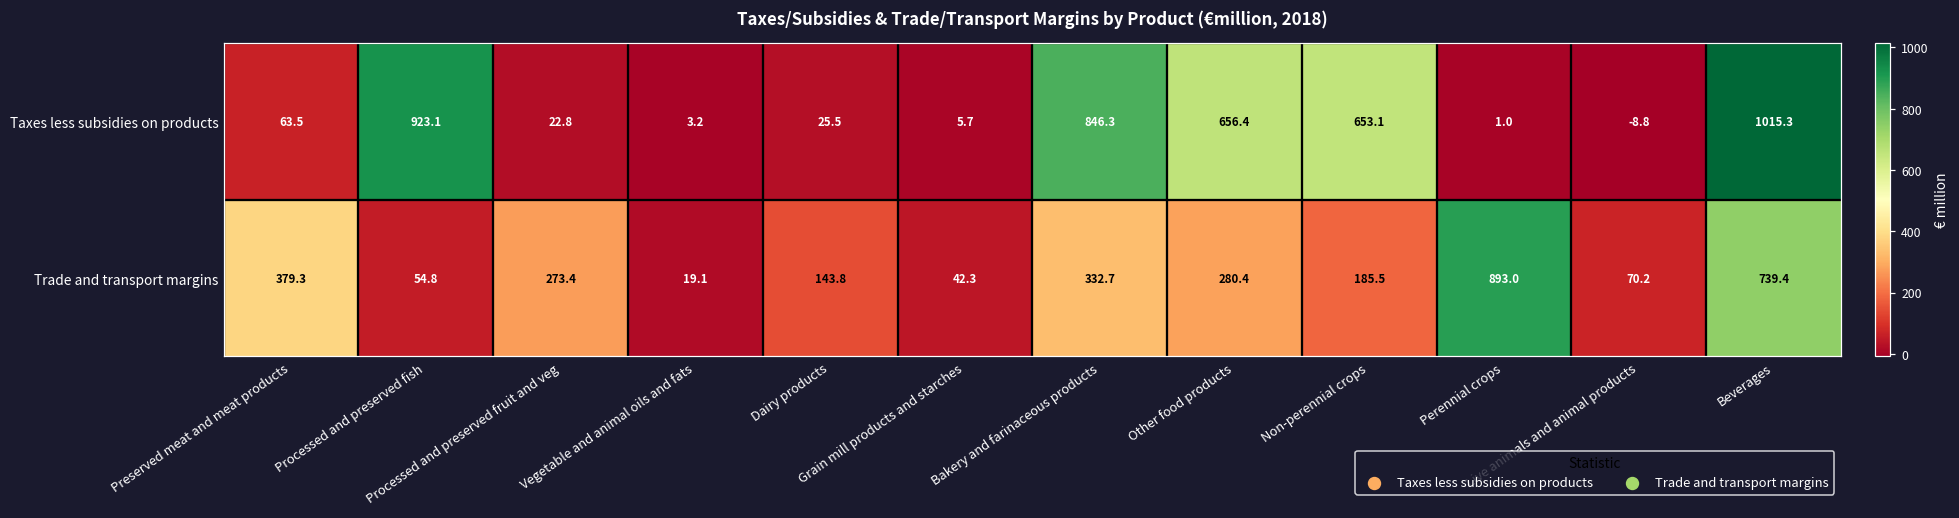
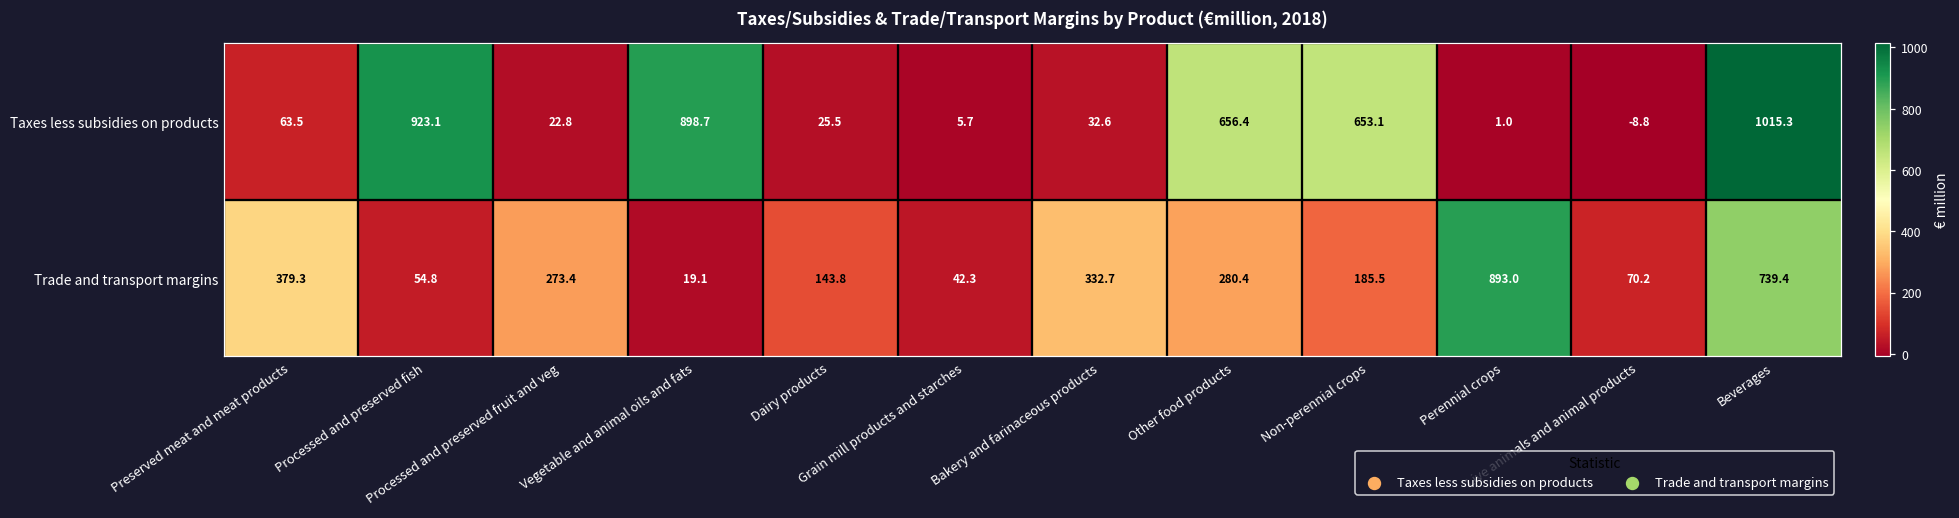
  {
    "Taxes less subsidies on products": {
      "Preserved meat and meat products": 63.5,
      "Processed and preserved fish": 923.1,
      "Processed and preserved fruit and veg": 22.8,
-     "Vegetable and animal oils and fats": 3.2,
+     "Vegetable and animal oils and fats": 898.7,
      "Dairy products": 25.5,
      "Grain mill products and starches": 5.7,
-     "Bakery and farinaceous products": 846.3,
+     "Bakery and farinaceous products": 32.6,
      "Other food products": 656.4,
      "Non-perennial crops": 653.1,
      "Perennial crops": 1.0,
      "Live animals and animal products": -8.8,
      "Beverages": 1015.3
    },
    "Trade and transport margins": {
      "Preserved meat and meat products": 379.3,
      "Processed and preserved fish": 54.8,
      "Processed and preserved fruit and veg": 273.4,
      "Vegetable and animal oils and fats": 19.1,
      "Dairy products": 143.8,
      "Grain mill products and starches": 42.3,
      "Bakery and farinaceous products": 332.7,
      "Other food products": 280.4,
      "Non-perennial crops": 185.5,
      "Perennial crops": 893.0,
      "Live animals and animal products": 70.2,
      "Beverages": 739.4
    }
  }
